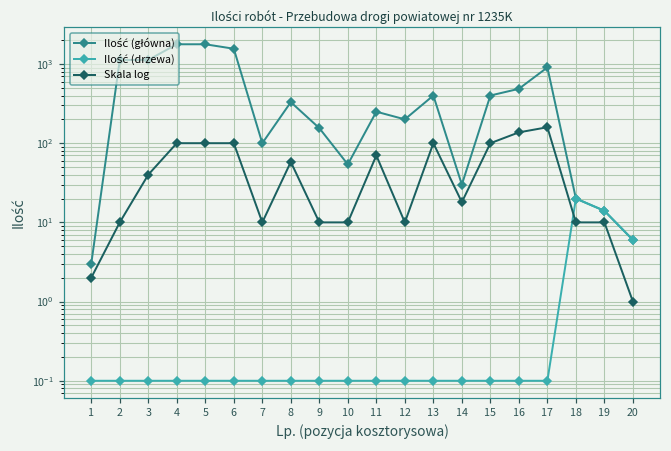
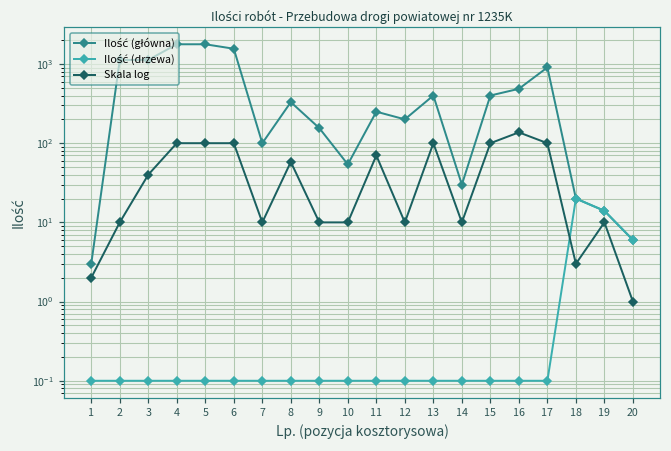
  {
    "Skala log": {
      "1": 2,
      "2": 10,
      "3": 40,
      "4": 100,
      "5": 100,
      "6": 100,
      "7": 10,
      "8": 60,
      "9": 10,
      "10": 10,
      "11": 70,
      "12": 10,
      "13": 100,
-     "14": 18,
+     "14": 10,
      "15": 100,
      "16": 140,
-     "17": 160,
-     "18": 10,
+     "17": 100,
+     "18": 3,
      "19": 10,
      "20": 1
    }
  }
